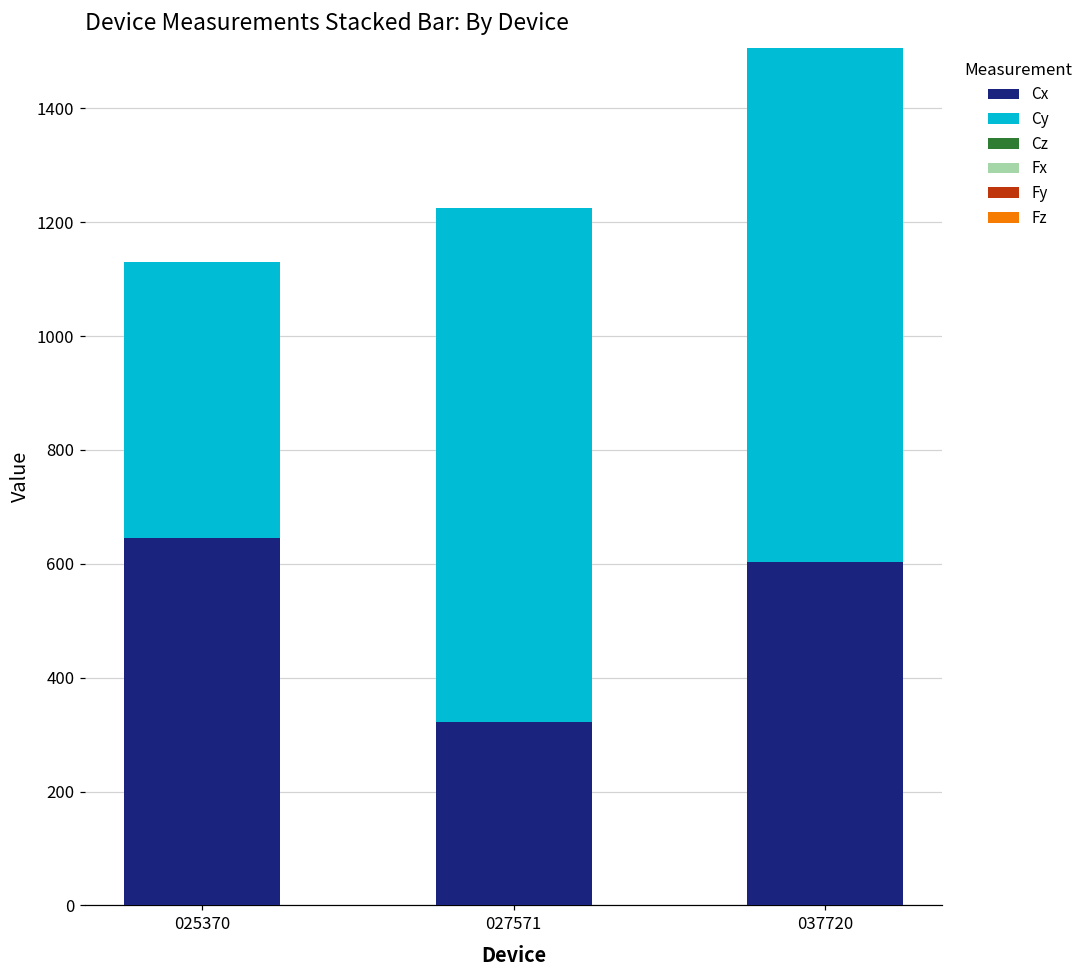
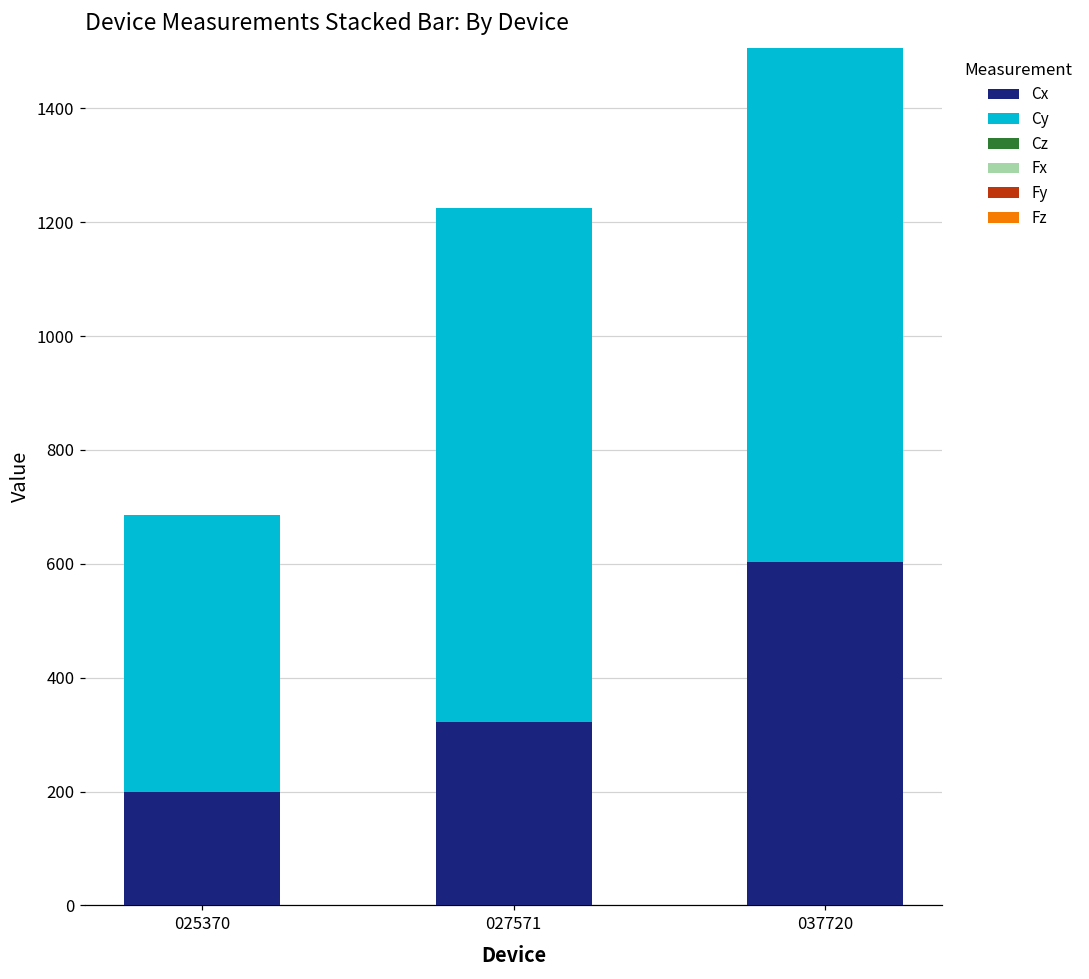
  {
    "Cx": {
-     "025370": 650,
+     "025370": 200,
      "027571": 320,
      "037720": 600
    }
  }
